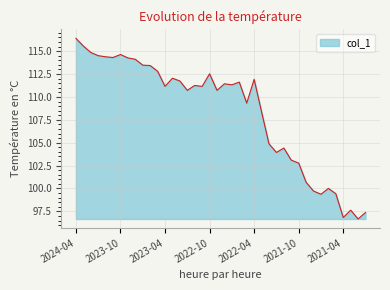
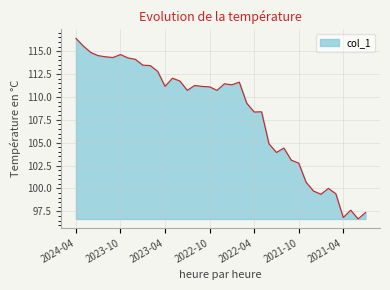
  {
    "2024-04": 116,
    "2023-10": 115,
    "2023-04": 111,
-   "2022-10": 113,
-   "2022-04": 112,
+   "2022-10": 111,
+   "2022-04": 108,
    "2021-10": 103,
    "2021-04": 97
  }
